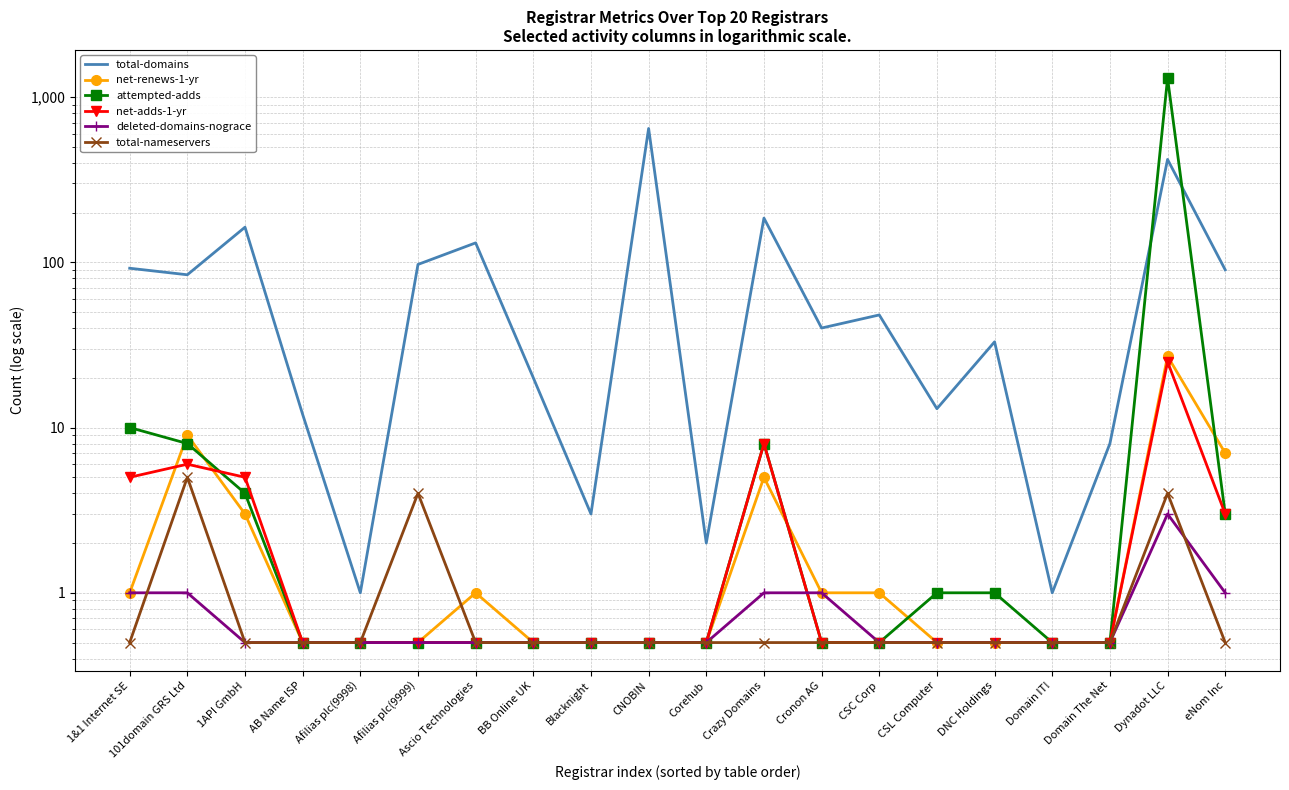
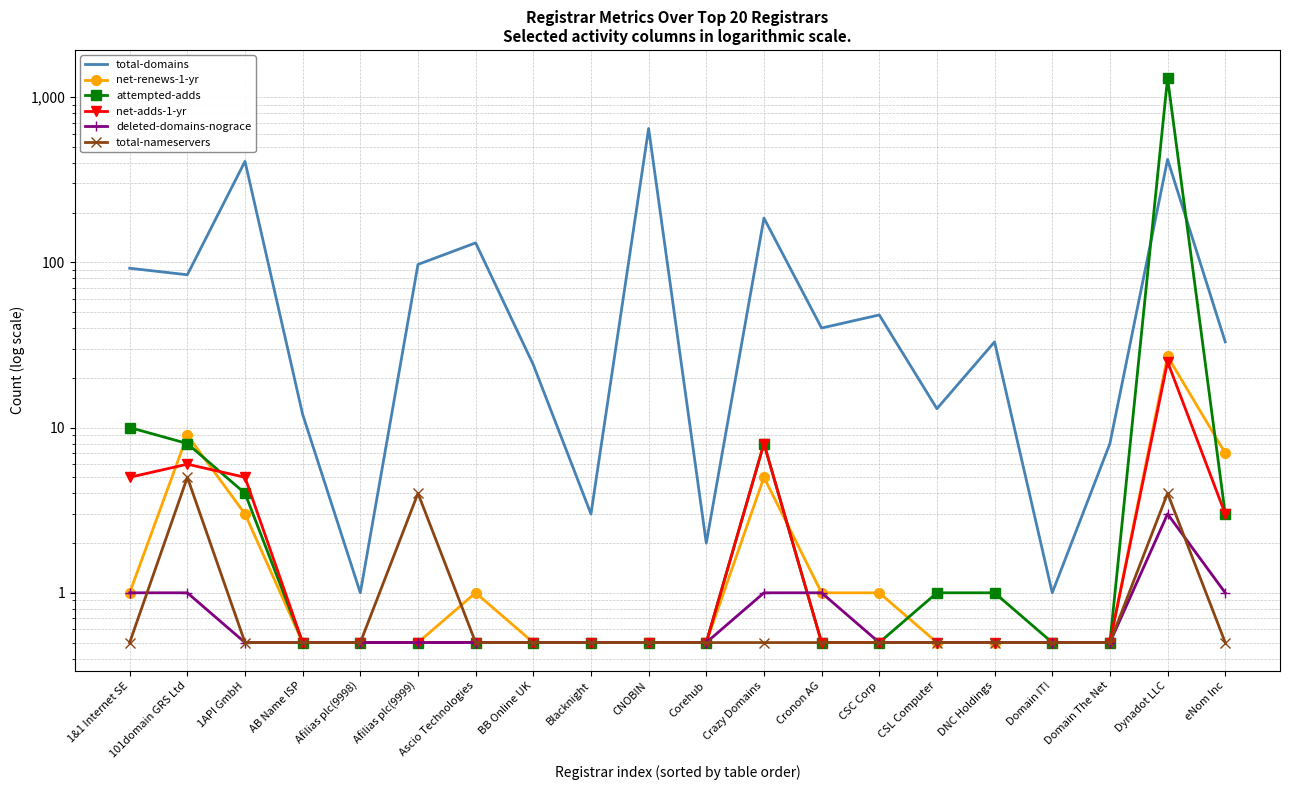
  {
    "total-domains": {
      "1&1 Internet SE": "90",
      "101domain GRS Ltd": "80",
-     "1API GmbH": "160",
+     "1API GmbH": "410",
      "AB Name ISP": "12",
      "Afilias plc(9998)": "1",
      "Afilias plc(9999)": "100",
      "Ascio Technologies": "130",
-     "BB Online UK": "20",
+     "BB Online UK": "24",
      "Blacknight": "3",
      "CNOBIN": "650",
      "Corehub": "2",
      "Crazy Domains": "190",
      "Cronon AG": "40",
      "CSC Corp": "48",
      "CSL Computer": "13",
      "DNC Holdings": "33",
      "Domain IT!": "1",
      "Domain The Net": "8",
      "Dynadot LLC": "420",
-     "eNom Inc": "90"
+     "eNom Inc": "33"
    },
    "net-renews-1-yr": {
      "101domain GRS Ltd": "9",
      "1API GmbH": "3",
      "Ascio Technologies": "1",
      "Crazy Domains": "5",
      "CSC Corp": "1",
      "Dynadot LLC": "27",
      "eNom Inc": "7"
    },
    "attempted-adds": {
      "1&1 Internet SE": "10",
      "101domain GRS Ltd": "8",
      "1API GmbH": "4",
      "CSL Computer": "1",
      "DNC Holdings": "1",
      "Dynadot LLC": "1,300"
    },
    "net-adds-1-yr": {
      "1&1 Internet SE": "5",
      "101domain GRS Ltd": "6",
      "1API GmbH": "5",
      "Dynadot LLC": "25"
    },
    "deleted-domains-nograce": {
      "101domain GRS Ltd": "1",
      "Crazy Domains": "1",
      "Dynadot LLC": "3",
      "eNom Inc": "1"
    },
    "total-nameservers": {
      "1&1 Internet SE": "0.50",
      "101domain GRS Ltd": "5",
      "Afilias plc(9999)": "4",
      "Crazy Domains": "0.50",
      "Dynadot LLC": "4",
      "eNom Inc": "0.50"
    }
  }
